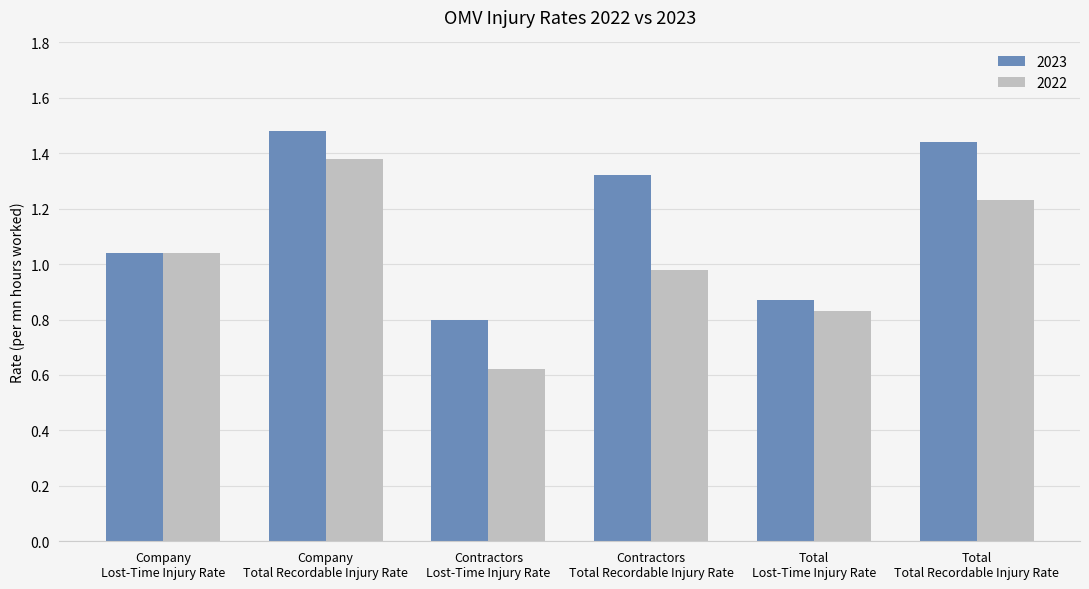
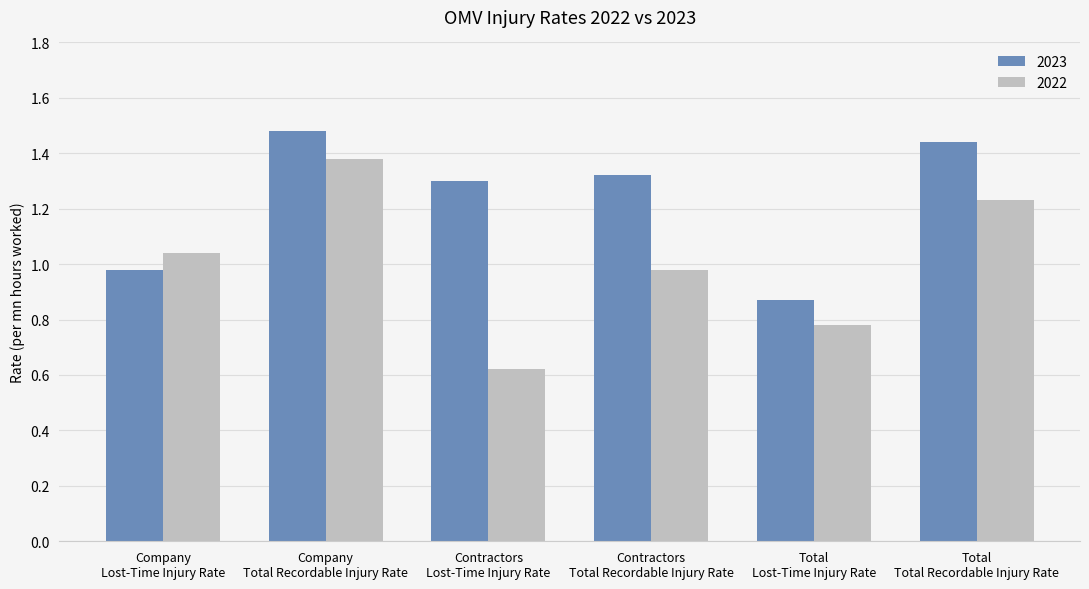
  {
    "2023": {
-     "Company Lost-Time Injury Rate": 1.04,
+     "Company Lost-Time Injury Rate": 0.98,
      "Company Total Recordable Injury Rate": 1.48,
-     "Contractors Lost-Time Injury Rate": 0.8,
+     "Contractors Lost-Time Injury Rate": 1.3,
      "Contractors Total Recordable Injury Rate": 1.32,
      "Total Lost-Time Injury Rate": 0.87,
      "Total Total Recordable Injury Rate": 1.44
    },
    "2022": {
      "Company Lost-Time Injury Rate": 1.04,
      "Company Total Recordable Injury Rate": 1.38,
      "Contractors Lost-Time Injury Rate": 0.62,
      "Contractors Total Recordable Injury Rate": 0.98,
-     "Total Lost-Time Injury Rate": 0.83,
+     "Total Lost-Time Injury Rate": 0.78,
      "Total Total Recordable Injury Rate": 1.23
    }
  }
